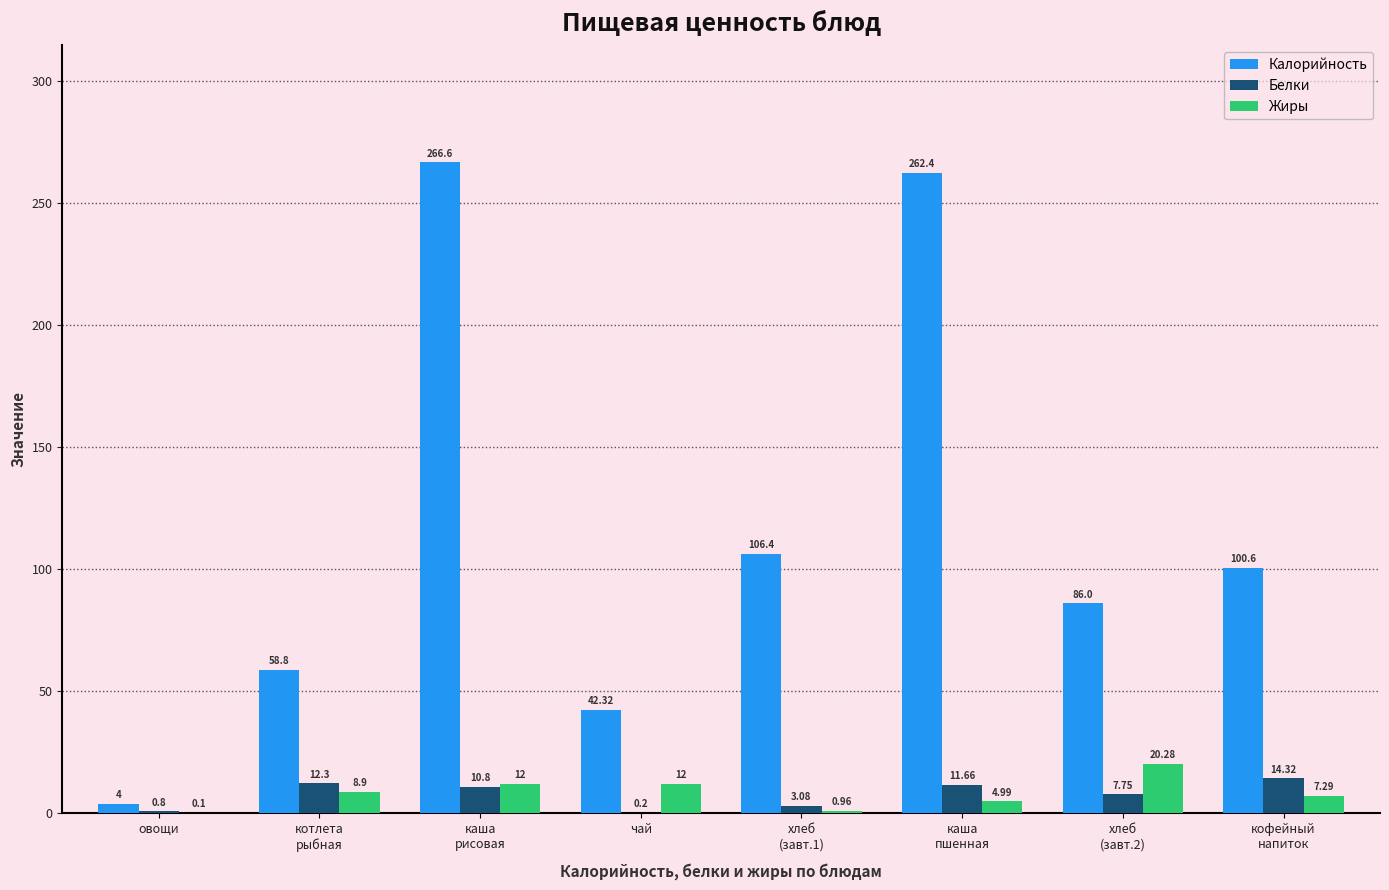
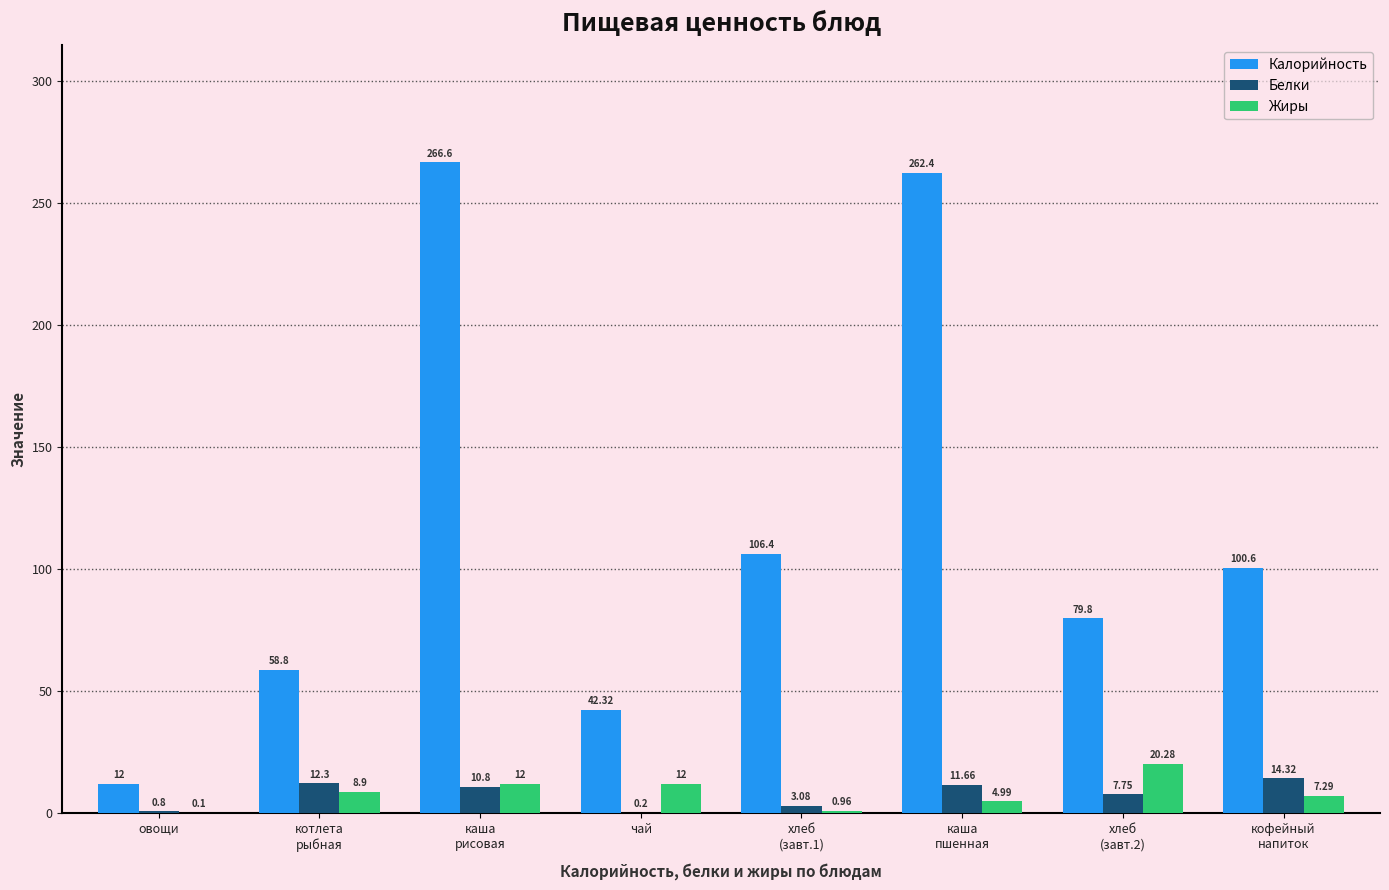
  {
    "Калорийность": {
-     "овощи": 4,
+     "овощи": 12,
      "котлета рыбная": 58.8,
      "каша рисовая": 266.6,
      "чай": 42.32,
      "хлеб (завт.1)": 106.4,
      "каша пшенная": 262.4,
-     "хлеб (завт.2)": 86.0,
+     "хлеб (завт.2)": 79.8,
      "кофейный напиток": 100.6
    },
    "Белки": {
      "овощи": 0.8,
      "котлета рыбная": 12.3,
      "каша рисовая": 10.8,
      "чай": 0.2,
      "хлеб (завт.1)": 3.08,
      "каша пшенная": 11.66,
      "хлеб (завт.2)": 7.75,
      "кофейный напиток": 14.32
    },
    "Жиры": {
      "овощи": 0.1,
      "котлета рыбная": 8.9,
      "каша рисовая": 12,
      "чай": 12,
      "хлеб (завт.1)": 0.96,
      "каша пшенная": 4.99,
      "хлеб (завт.2)": 20.28,
      "кофейный напиток": 7.29
    }
  }
